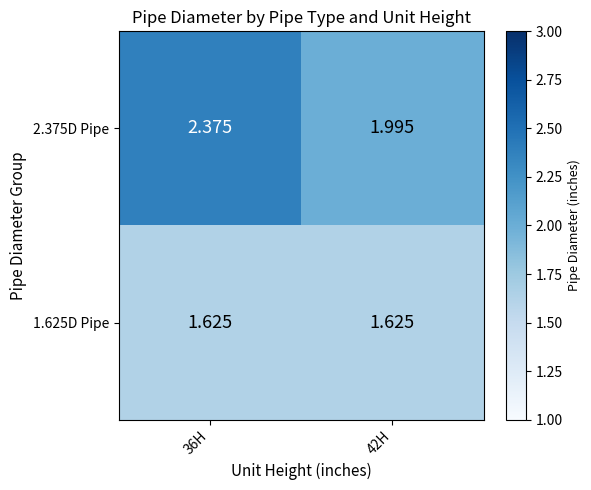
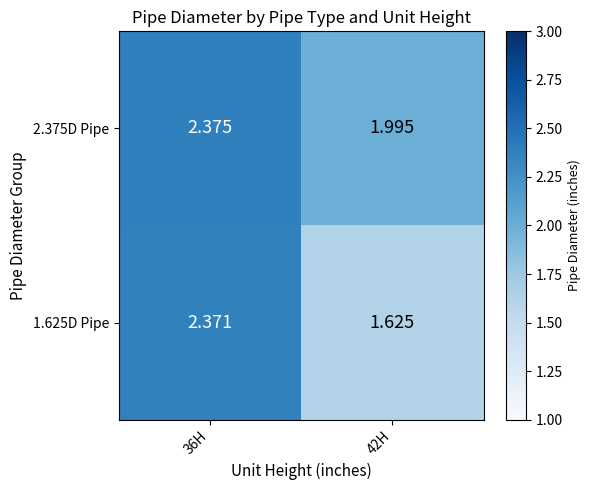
  {
    "2.375D Pipe": {
      "36H": 2.375,
      "42H": 1.995
    },
    "1.625D Pipe": {
-     "36H": 1.625,
+     "36H": 2.371,
      "42H": 1.625
    }
  }
